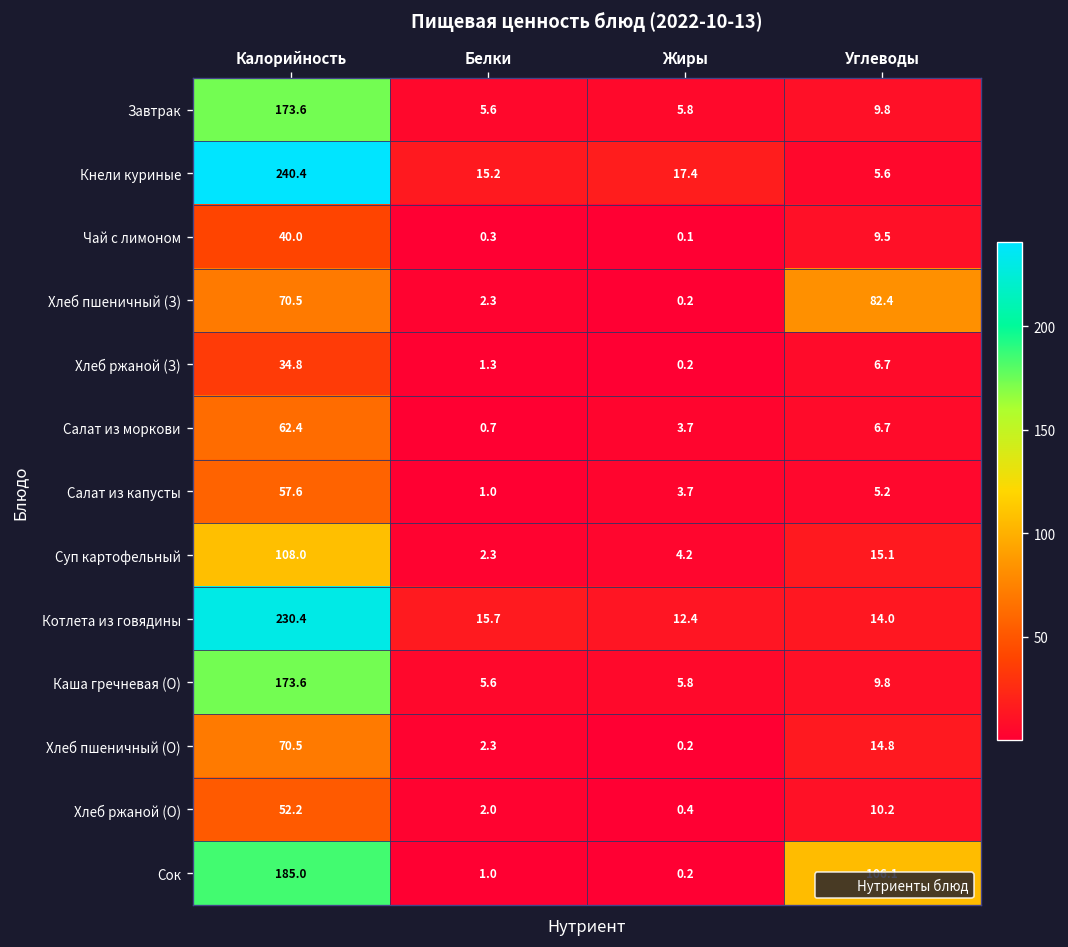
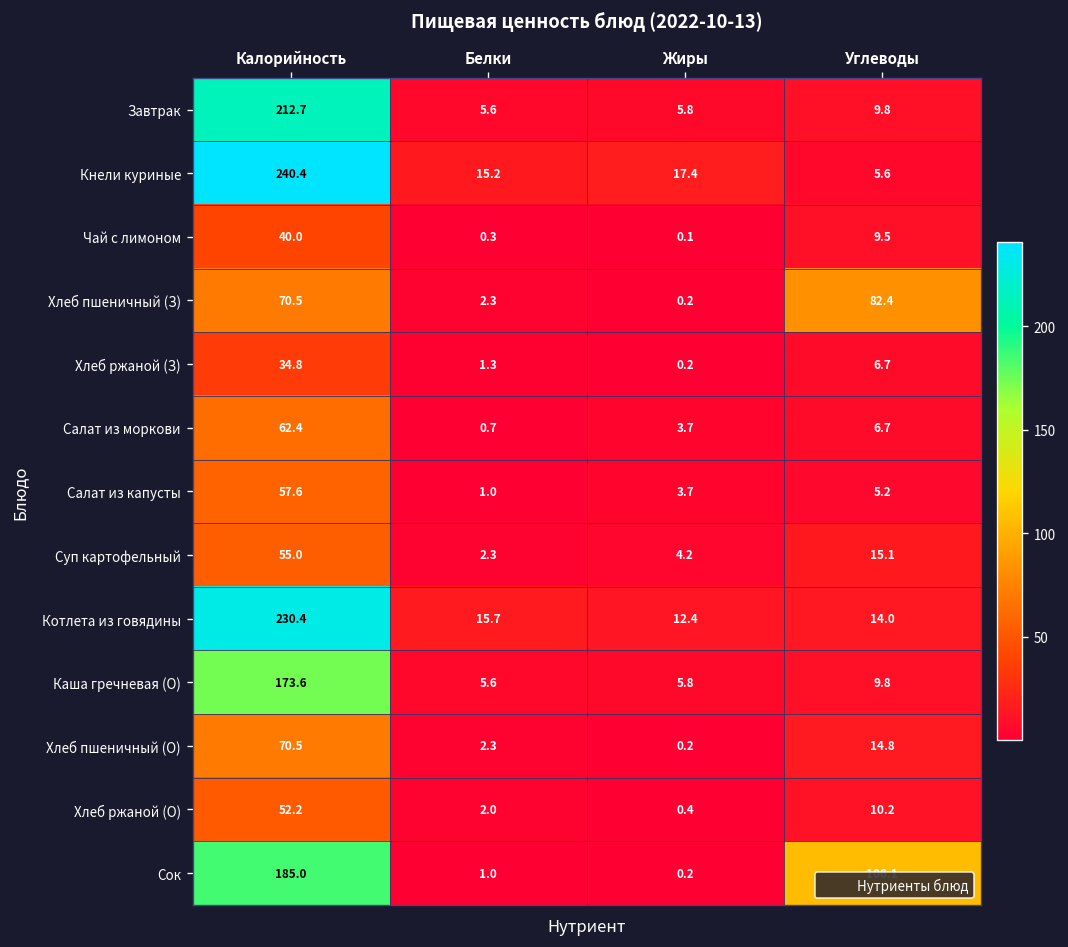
  {
    "Завтрак": {
-     "Калорийность": 173.6,
+     "Калорийность": 212.7,
      "Белки": 5.6,
      "Жиры": 5.8,
      "Углеводы": 9.8
    },
    "Кнели куриные": {
      "Калорийность": 240.4,
      "Белки": 15.2,
      "Жиры": 17.4,
      "Углеводы": 5.6
    },
    "Чай с лимоном": {
      "Калорийность": 40.0,
      "Белки": 0.3,
      "Жиры": 0.1,
      "Углеводы": 9.5
    },
    "Хлеб пшеничный (З)": {
      "Калорийность": 70.5,
      "Белки": 2.3,
      "Жиры": 0.2,
      "Углеводы": 82.4
    },
    "Хлеб ржаной (З)": {
      "Калорийность": 34.8,
      "Белки": 1.3,
      "Жиры": 0.2,
      "Углеводы": 6.7
    },
    "Салат из моркови": {
      "Калорийность": 62.4,
      "Белки": 0.7,
      "Жиры": 3.7,
      "Углеводы": 6.7
    },
    "Салат из капусты": {
      "Калорийность": 57.6,
      "Белки": 1.0,
      "Жиры": 3.7,
      "Углеводы": 5.2
    },
    "Суп картофельный": {
-     "Калорийность": 108.0,
+     "Калорийность": 55.0,
      "Белки": 2.3,
      "Жиры": 4.2,
      "Углеводы": 15.1
    },
    "Котлета из говядины": {
      "Калорийность": 230.4,
      "Белки": 15.7,
      "Жиры": 12.4,
      "Углеводы": 14.0
    },
    "Каша гречневая (О)": {
      "Калорийность": 173.6,
      "Белки": 5.6,
      "Жиры": 5.8,
      "Углеводы": 9.8
    },
    "Хлеб пшеничный (О)": {
      "Калорийность": 70.5,
      "Белки": 2.3,
      "Жиры": 0.2,
      "Углеводы": 14.8
    },
    "Хлеб ржаной (О)": {
      "Калорийность": 52.2,
      "Белки": 2.0,
      "Жиры": 0.4,
      "Углеводы": 10.2
    },
    "Сок": {
      "Калорийность": 185.0,
      "Белки": 1.0,
      "Жиры": 0.2
    }
  }
